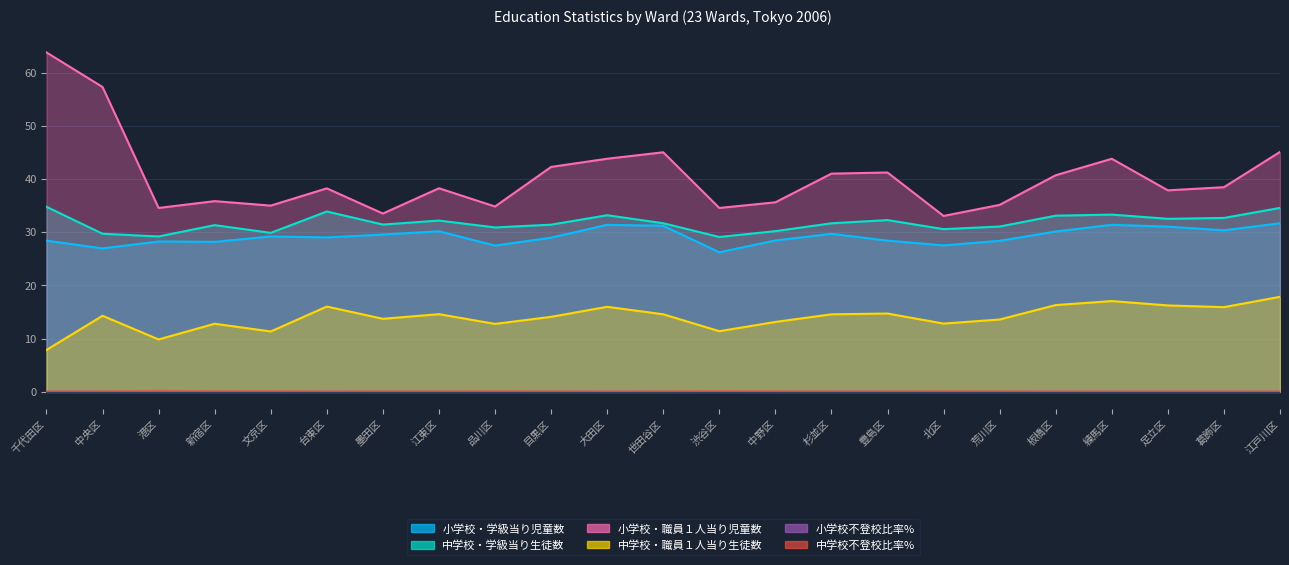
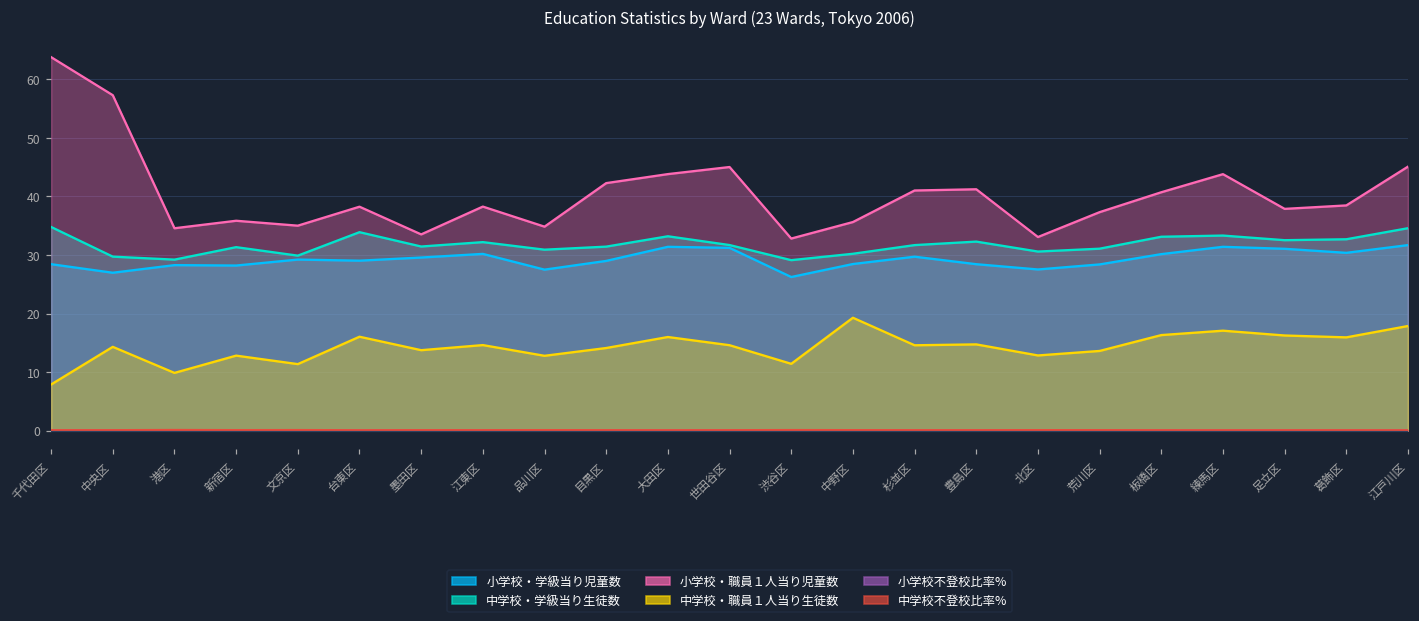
  {
    "小学校・職員１人当り児童数": {
      "千代田区": 64,
      "中央区": 57,
      "港区": 35,
      "新宿区": 36,
      "文京区": 35,
      "台東区": 38,
      "墨田区": 34,
      "江東区": 38,
      "品川区": 35,
      "目黒区": 42,
      "大田区": 44,
      "世田谷区": 45,
-     "渋谷区": 35,
+     "渋谷区": 33,
      "中野区": 36,
      "杉並区": 41,
      "豊島区": 41,
      "北区": 33,
-     "荒川区": 35,
+     "荒川区": 37,
      "板橋区": 41,
      "練馬区": 44,
      "足立区": 38,
      "葛飾区": 38,
      "江戸川区": 45
    },
    "中学校・職員１人当り生徒数": {
      "千代田区": 8,
      "中央区": 14,
      "港区": 10,
      "新宿区": 13,
      "文京区": 11,
      "台東区": 16,
      "墨田区": 14,
      "江東区": 15,
      "品川区": 13,
      "目黒区": 14,
      "大田区": 16,
      "世田谷区": 15,
      "渋谷区": 11,
-     "中野区": 13,
+     "中野区": 19,
      "杉並区": 15,
      "豊島区": 15,
      "北区": 13,
      "荒川区": 14,
      "板橋区": 16,
      "練馬区": 17,
      "足立区": 16,
      "葛飾区": 16,
      "江戸川区": 18
    },
    "中学校不登校比率%": {
      "千代田区": 0,
      "中央区": 0,
      "港区": 0,
      "新宿区": 0,
      "文京区": 0,
      "台東区": 0,
      "墨田区": 0,
      "江東区": 0,
      "品川区": 0,
      "目黒区": 0,
      "大田区": 0,
      "世田谷区": 0,
      "渋谷区": 0,
      "中野区": 0,
      "杉並区": 0,
      "豊島区": 0,
      "北区": 0,
      "荒川区": 0,
      "板橋区": 0,
      "練馬区": 0,
      "足立区": 0,
      "葛飾区": 0,
      "江戸川区": 0
    }
  }
